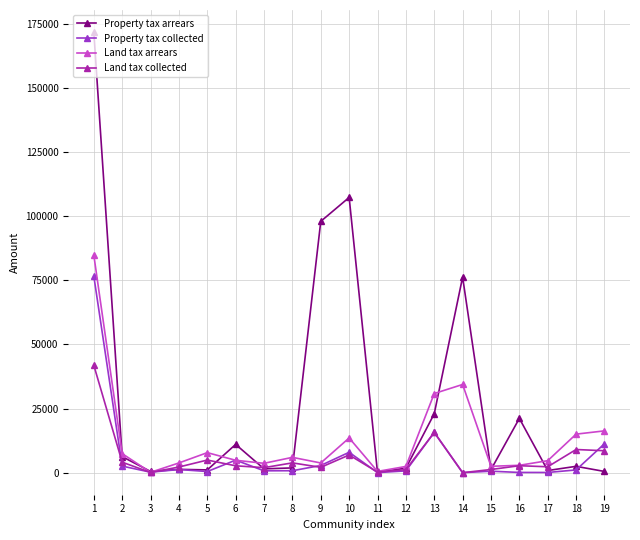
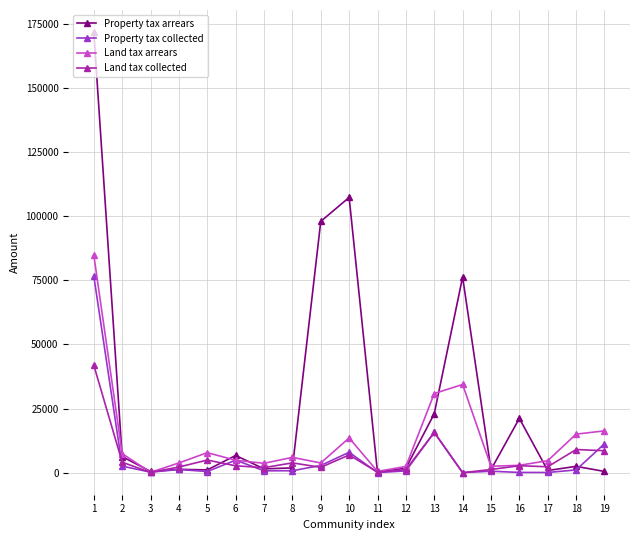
  {
    "Property tax arrears": {
      "2": 6000,
-     "6": 11000,
+     "6": 7000,
      "8": 2000,
      "9": 98000,
      "10": 107000,
      "13": 23000,
      "14": 76000,
      "16": 21000,
      "18": 2000,
      "19": 0
    }
  }
